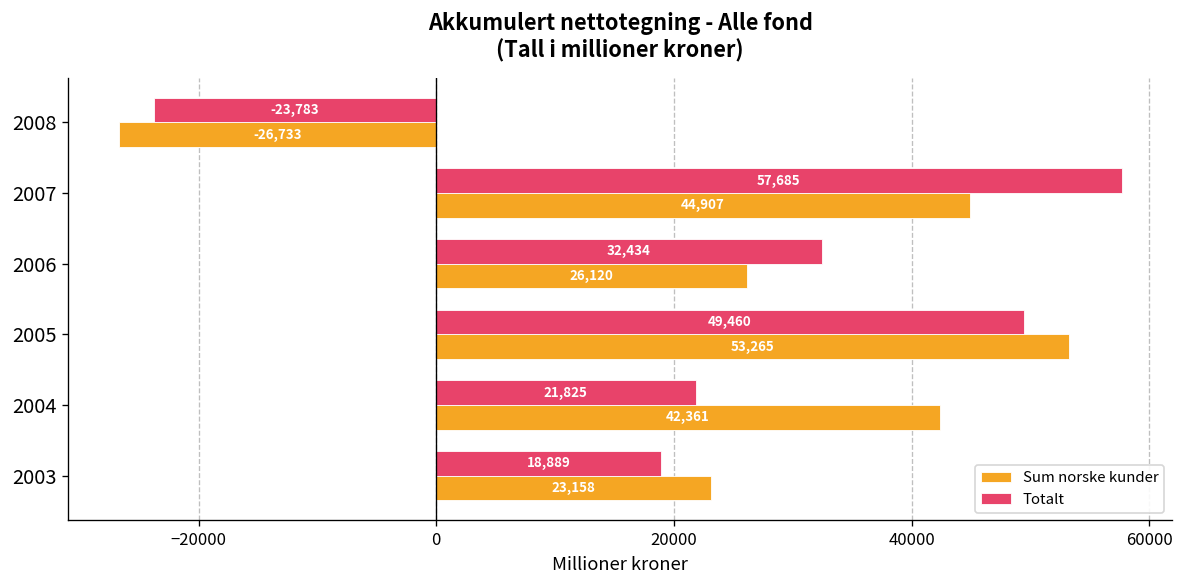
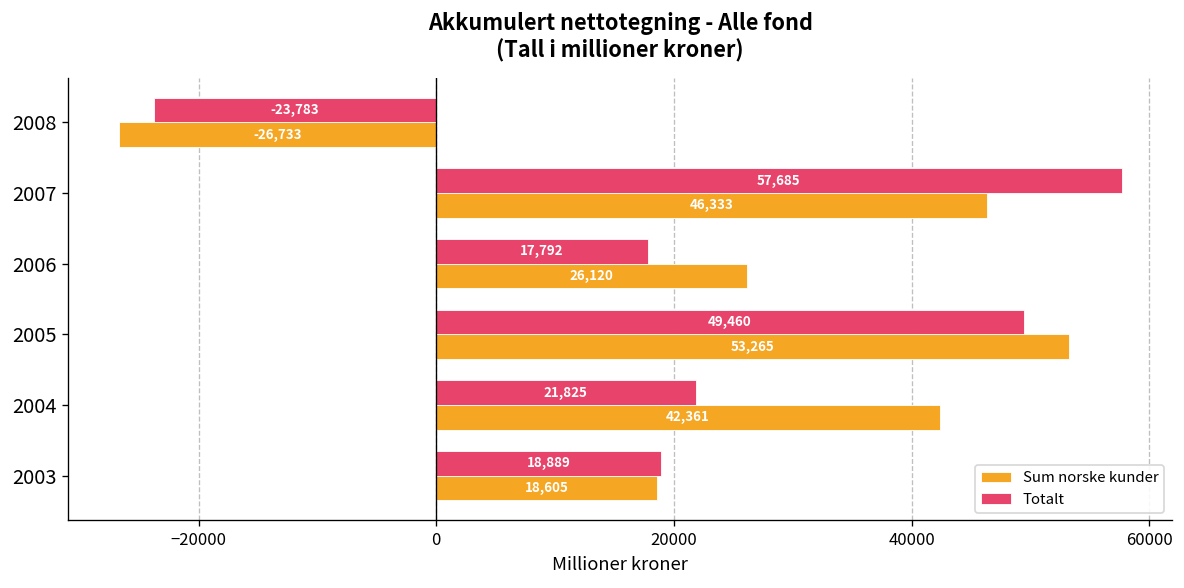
  {
    "Sum norske kunder": {
      "2008": "-26,733",
-     "2007": "44,907",
+     "2007": "46,333",
      "2006": "26,120",
      "2005": "53,265",
      "2004": "42,361",
-     "2003": "23,158"
+     "2003": "18,605"
    },
    "Totalt": {
      "2008": "-23,783",
      "2007": "57,685",
-     "2006": "32,434",
+     "2006": "17,792",
      "2005": "49,460",
      "2004": "21,825",
      "2003": "18,889"
    }
  }
